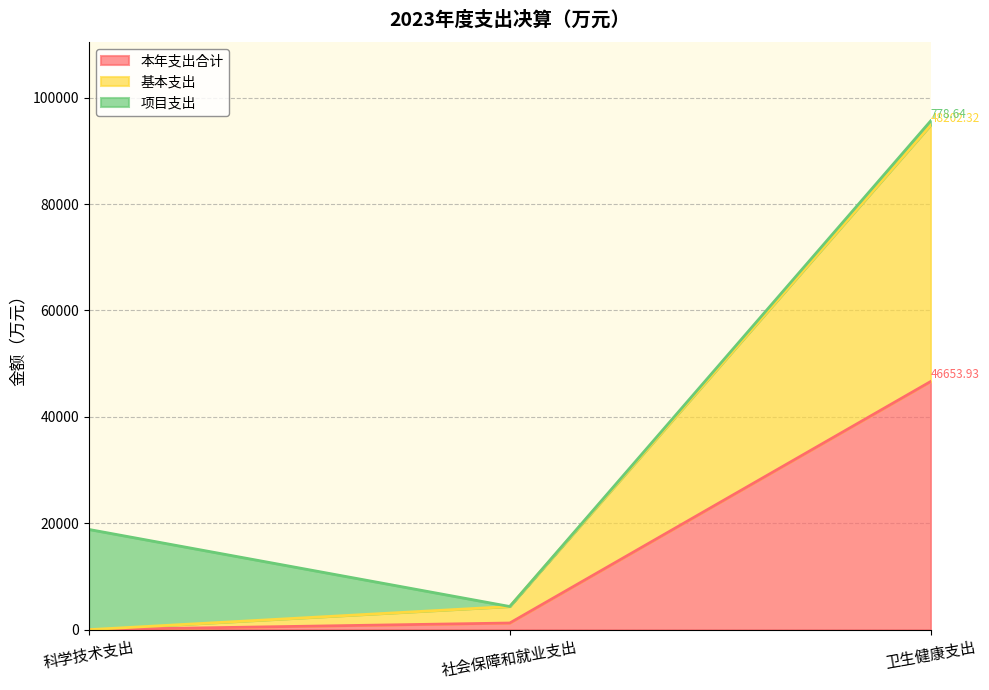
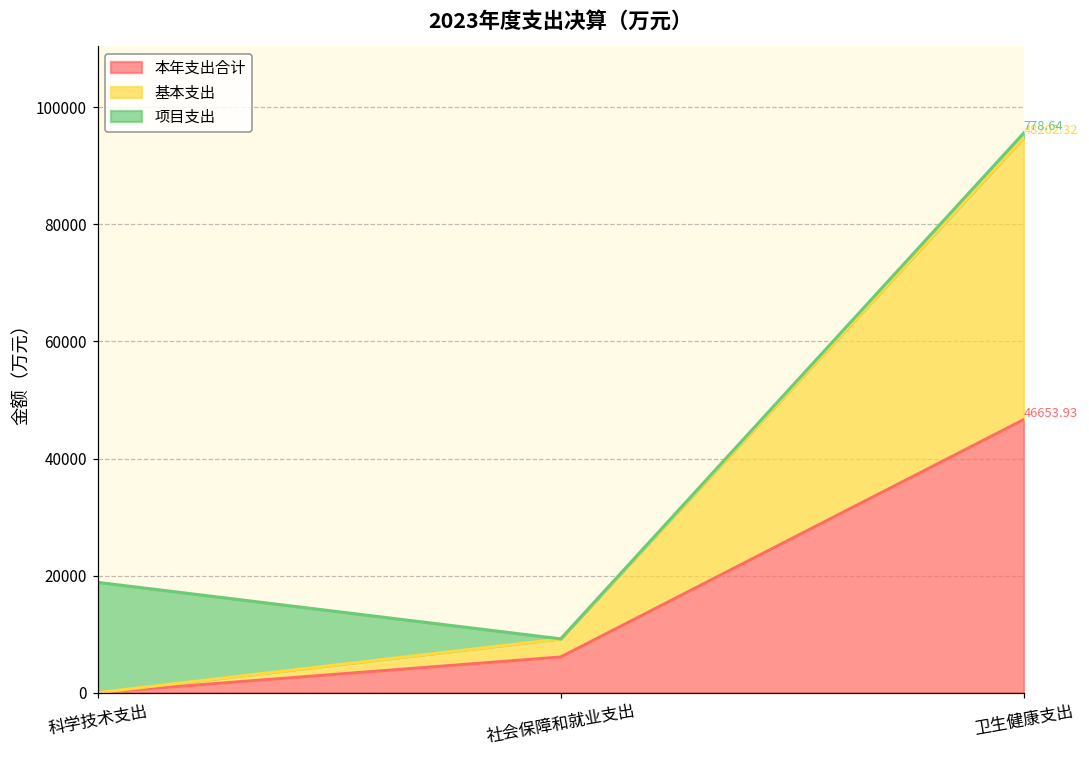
  {
    "本年支出合计": {
-     "社会保障和就业支出": 1000
+     "社会保障和就业支出": 6000
    },
    "项目支出": {
      "科学技术支出": 19000
    }
  }
